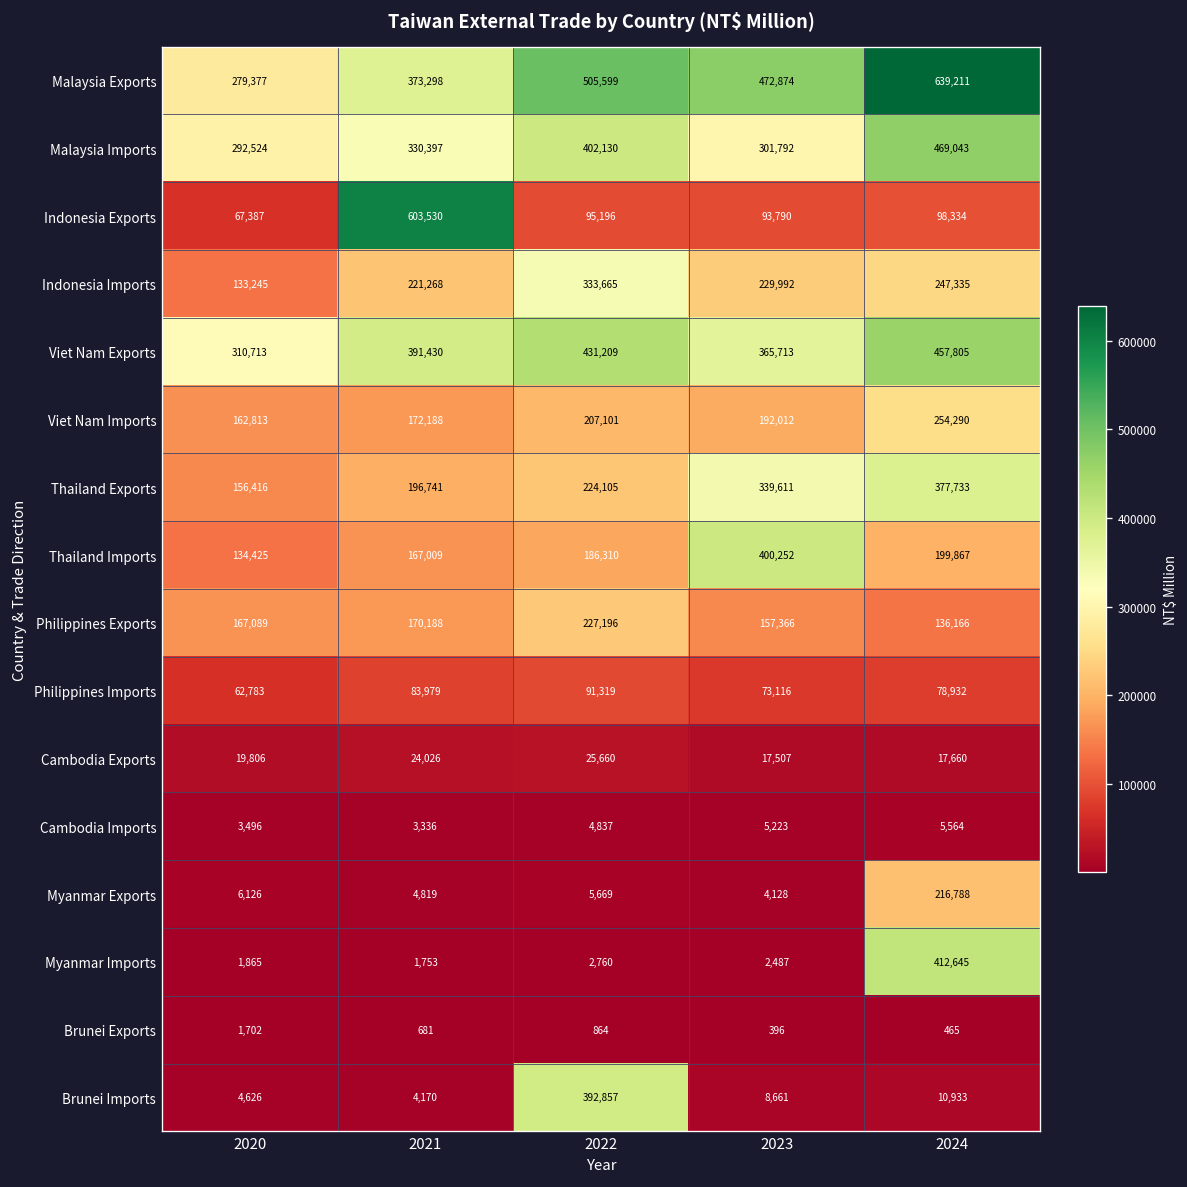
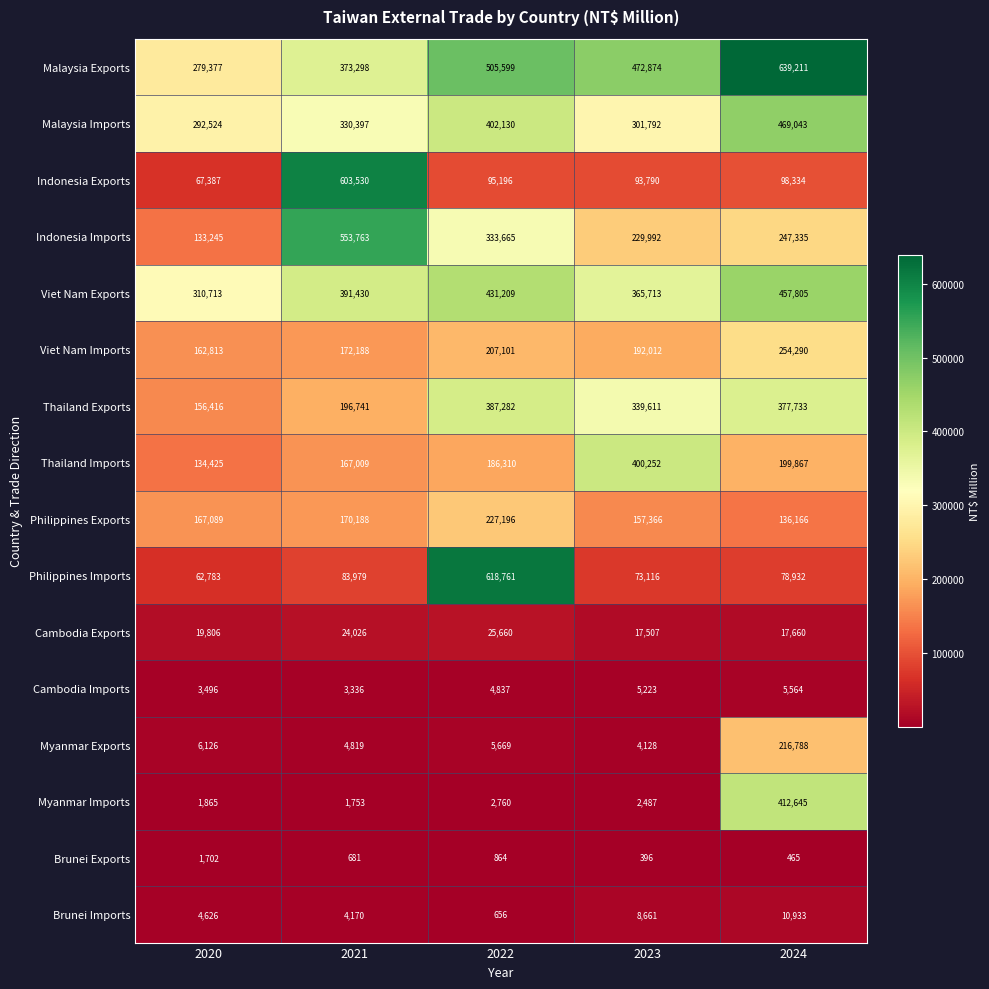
  {
    "Malaysia Exports": {
      "2020": "279,377",
      "2021": "373,298",
      "2022": "505,599",
      "2023": "472,874",
      "2024": "639,211"
    },
    "Malaysia Imports": {
      "2020": "292,524",
      "2021": "330,397",
      "2022": "402,130",
      "2023": "301,792",
      "2024": "469,043"
    },
    "Indonesia Exports": {
      "2020": "67,387",
      "2021": "603,530",
      "2022": "95,196",
      "2023": "93,790",
      "2024": "98,334"
    },
    "Indonesia Imports": {
      "2020": "133,245",
-     "2021": "221,268",
+     "2021": "553,763",
      "2022": "333,665",
      "2023": "229,992",
      "2024": "247,335"
    },
    "Viet Nam Exports": {
      "2020": "310,713",
      "2021": "391,430",
      "2022": "431,209",
      "2023": "365,713",
      "2024": "457,805"
    },
    "Viet Nam Imports": {
      "2020": "162,813",
      "2021": "172,188",
      "2022": "207,101",
      "2023": "192,012",
      "2024": "254,290"
    },
    "Thailand Exports": {
      "2020": "156,416",
      "2021": "196,741",
-     "2022": "224,105",
+     "2022": "387,282",
      "2023": "339,611",
      "2024": "377,733"
    },
    "Thailand Imports": {
      "2020": "134,425",
      "2021": "167,009",
      "2022": "186,310",
      "2023": "400,252",
      "2024": "199,867"
    },
    "Philippines Exports": {
      "2020": "167,089",
      "2021": "170,188",
      "2022": "227,196",
      "2023": "157,366",
      "2024": "136,166"
    },
    "Philippines Imports": {
      "2020": "62,783",
      "2021": "83,979",
-     "2022": "91,319",
+     "2022": "618,761",
      "2023": "73,116",
      "2024": "78,932"
    },
    "Cambodia Exports": {
      "2020": "19,806",
      "2021": "24,026",
      "2022": "25,660",
      "2023": "17,507",
      "2024": "17,660"
    },
    "Cambodia Imports": {
      "2020": "3,496",
      "2021": "3,336",
      "2022": "4,837",
      "2023": "5,223",
      "2024": "5,564"
    },
    "Myanmar Exports": {
      "2020": "6,126",
      "2021": "4,819",
      "2022": "5,669",
      "2023": "4,128",
      "2024": "216,788"
    },
    "Myanmar Imports": {
      "2020": "1,865",
      "2021": "1,753",
      "2022": "2,760",
      "2023": "2,487",
      "2024": "412,645"
    },
    "Brunei Exports": {
      "2020": "1,702",
      "2021": "681",
      "2022": "864",
      "2023": "396",
      "2024": "465"
    },
    "Brunei Imports": {
      "2020": "4,626",
      "2021": "4,170",
-     "2022": "392,857",
+     "2022": "656",
      "2023": "8,661",
      "2024": "10,933"
    }
  }
